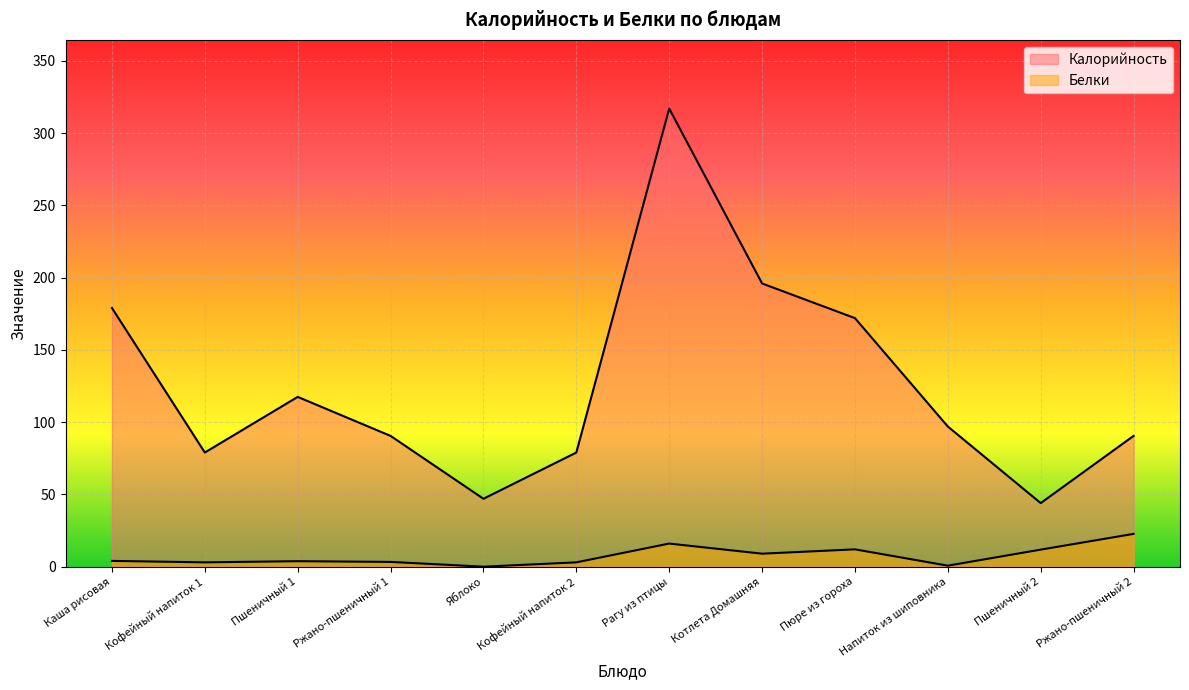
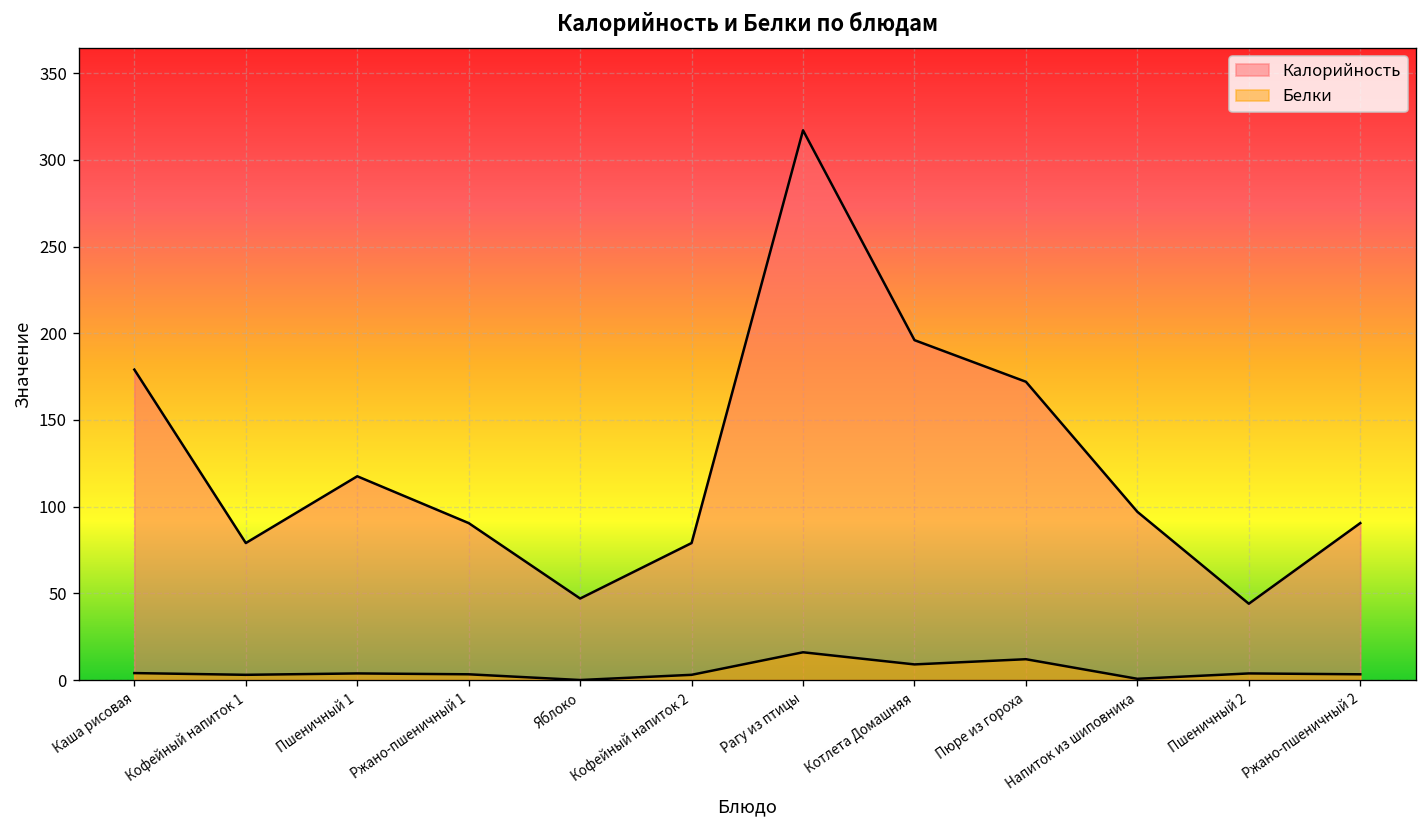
  {
    "Калорийность": {
      "Каша рисовая": 179,
      "Кофейный напиток 1": 79,
      "Пшеничный 1": 118,
      "Ржано-пшеничный 1": 91,
      "Яблоко": 47,
      "Кофейный напиток 2": 79,
      "Рагу из птицы": 317,
      "Котлета Домашняя": 196,
      "Пюре из гороха": 172,
      "Напиток из шиповника": 97,
      "Пшеничный 2": 44,
      "Ржано-пшеничный 2": 91
    },
    "Белки": {
      "Каша рисовая": 4,
      "Кофейный напиток 1": 3,
      "Пшеничный 1": 4,
      "Ржано-пшеничный 1": 3,
      "Яблоко": 0,
      "Кофейный напиток 2": 3,
      "Рагу из птицы": 16,
      "Котлета Домашняя": 9,
      "Пюре из гороха": 12,
      "Напиток из шиповника": 1,
-     "Пшеничный 2": 12,
-     "Ржано-пшеничный 2": 23
+     "Пшеничный 2": 4,
+     "Ржано-пшеничный 2": 3
    }
  }
